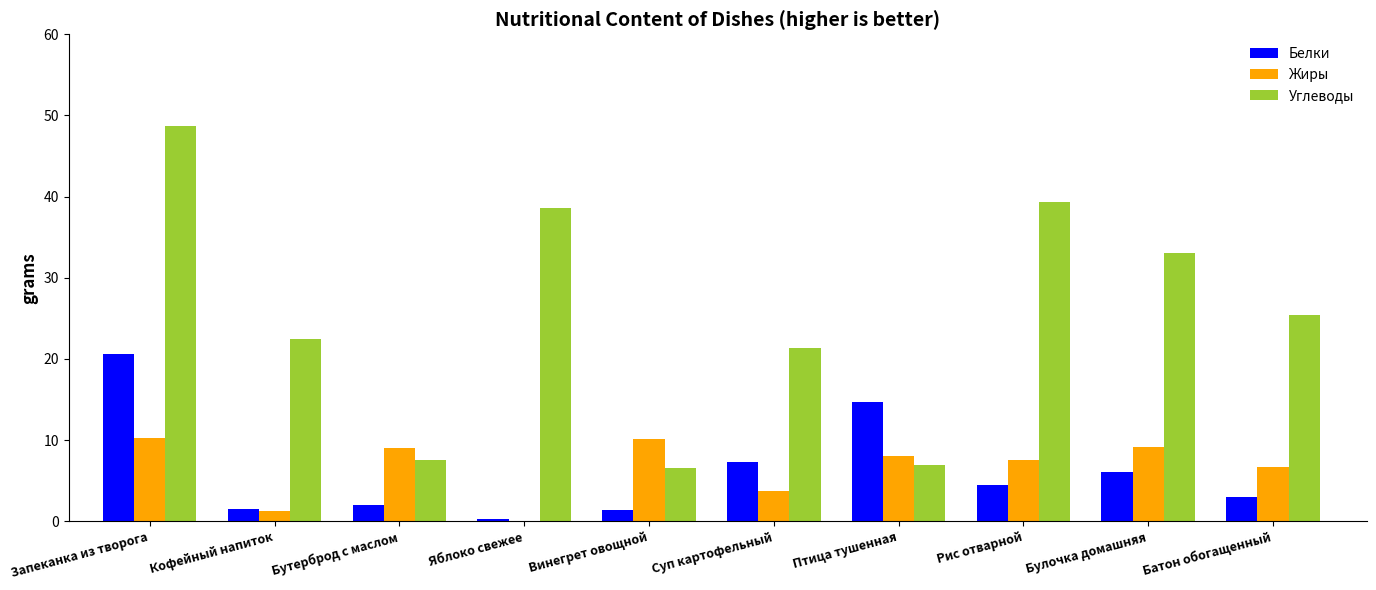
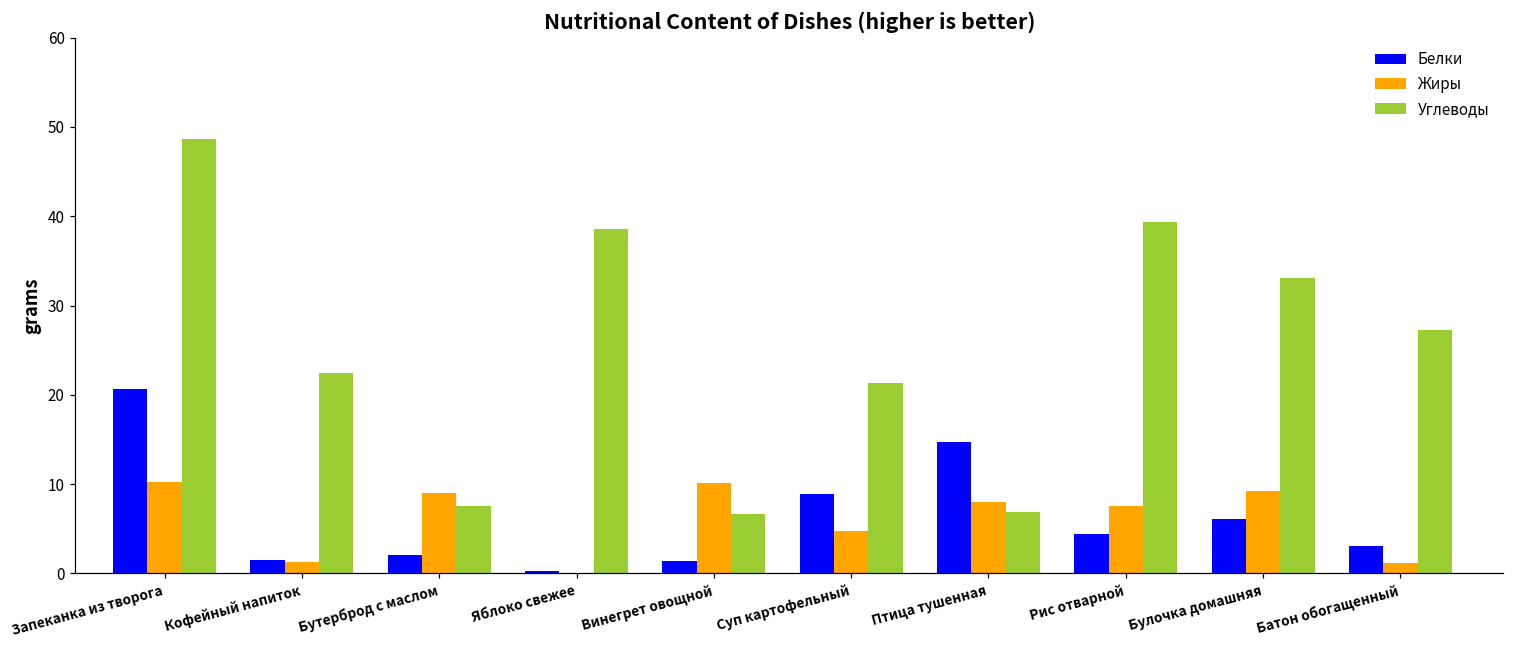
  {
    "Белки": {
      "Запеканка из творога": 21,
      "Кофейный напиток": 2,
      "Бутерброд с маслом": 2,
      "Винегрет овощной": 1,
-     "Суп картофельный": 7,
+     "Суп картофельный": 9,
      "Птица тушенная": 15,
      "Рис отварной": 4,
      "Булочка домашняя": 6,
      "Батон обогащенный": 3
    },
    "Жиры": {
      "Запеканка из творога": 10,
      "Кофейный напиток": 1,
      "Бутерброд с маслом": 9,
      "Яблоко свежее": 0,
      "Винегрет овощной": 10,
-     "Суп картофельный": 4,
+     "Суп картофельный": 5,
      "Птица тушенная": 8,
      "Рис отварной": 8,
      "Булочка домашняя": 9,
-     "Батон обогащенный": 7
+     "Батон обогащенный": 1
    },
    "Углеводы": {
      "Запеканка из творога": 49,
      "Кофейный напиток": 22,
      "Бутерброд с маслом": 8,
      "Яблоко свежее": 39,
      "Винегрет овощной": 7,
      "Суп картофельный": 21,
      "Птица тушенная": 7,
      "Рис отварной": 39,
      "Булочка домашняя": 33,
-     "Батон обогащенный": 25
+     "Батон обогащенный": 27
    }
  }
